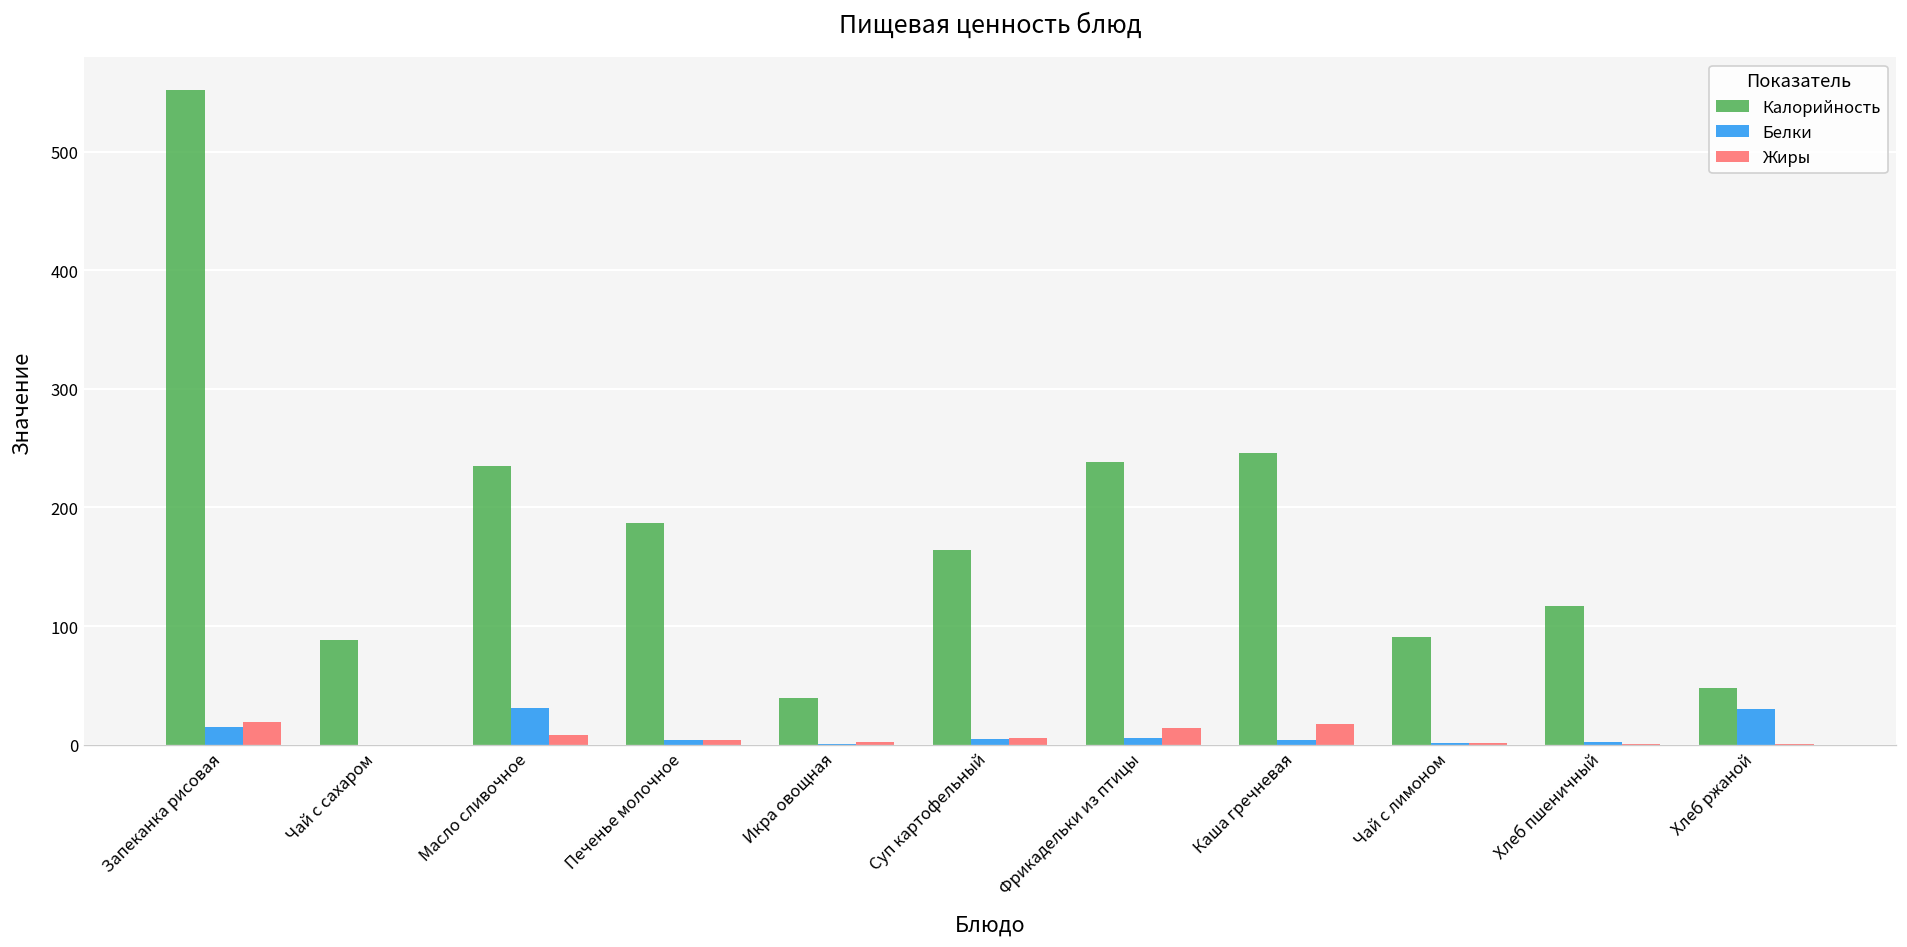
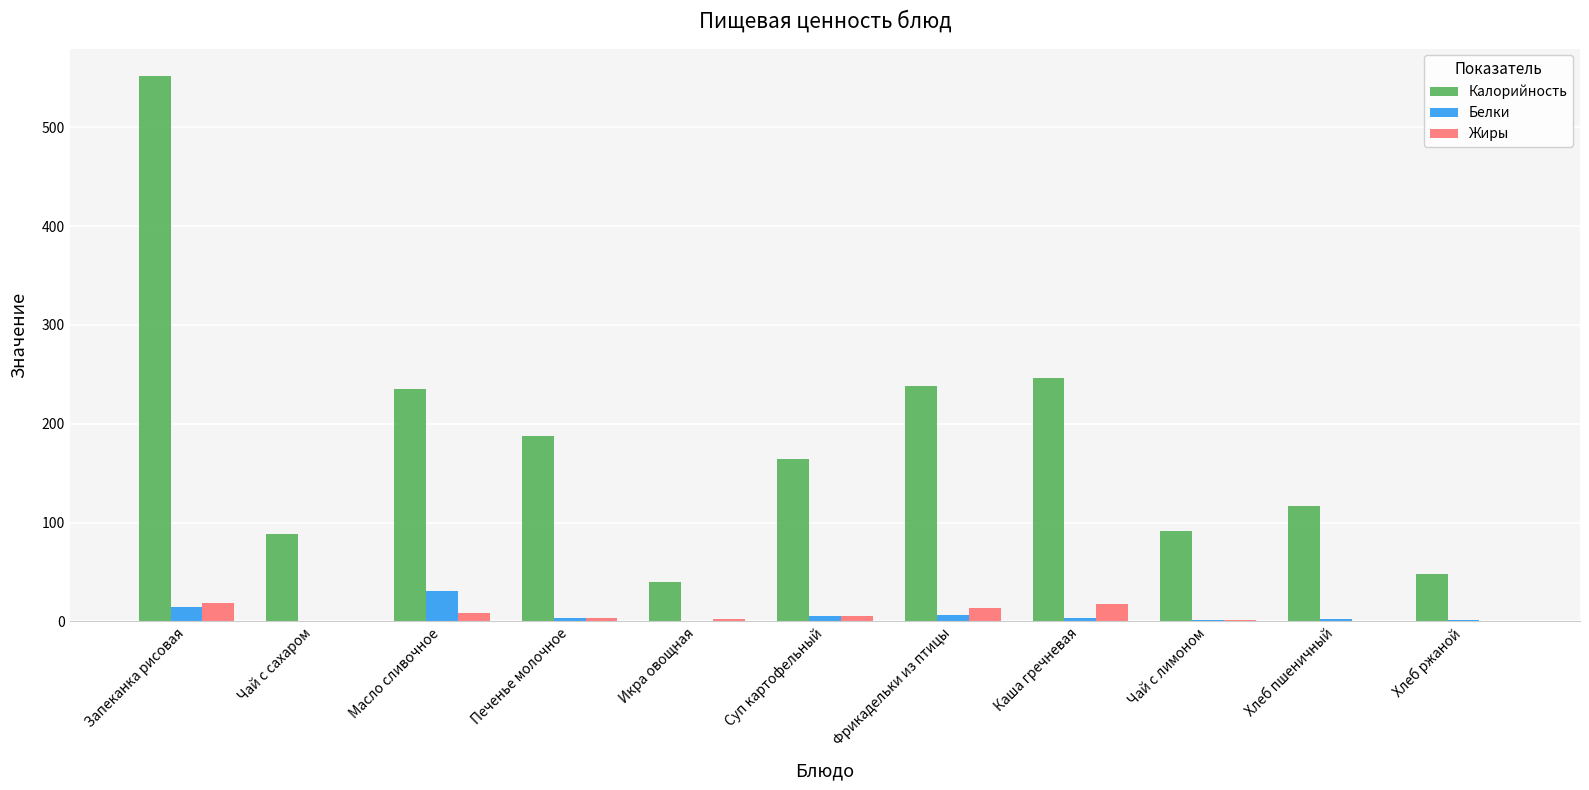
  {
    "Калорийность": {
      "Запеканка рисовая": 550,
      "Чай с сахаром": 90,
      "Масло сливочное": 240,
      "Печенье молочное": 190,
      "Икра овощная": 40,
      "Суп картофельный": 160,
      "Фрикадельки из птицы": 240,
      "Каша гречневая": 250,
      "Чай с лимоном": 90,
      "Хлеб пшеничный": 120,
      "Хлеб ржаной": 50
    },
    "Белки": {
      "Запеканка рисовая": 10,
      "Масло сливочное": 30,
      "Печенье молочное": 0,
      "Суп картофельный": 10,
      "Фрикадельки из птицы": 10,
      "Каша гречневая": 0,
-     "Хлеб ржаной": 30
+     "Хлеб ржаной": 0
    },
    "Жиры": {
      "Запеканка рисовая": 20,
      "Чай с сахаром": 0,
      "Масло сливочное": 10,
      "Печенье молочное": 0,
      "Суп картофельный": 10,
      "Фрикадельки из птицы": 10,
      "Каша гречневая": 20
    }
  }
